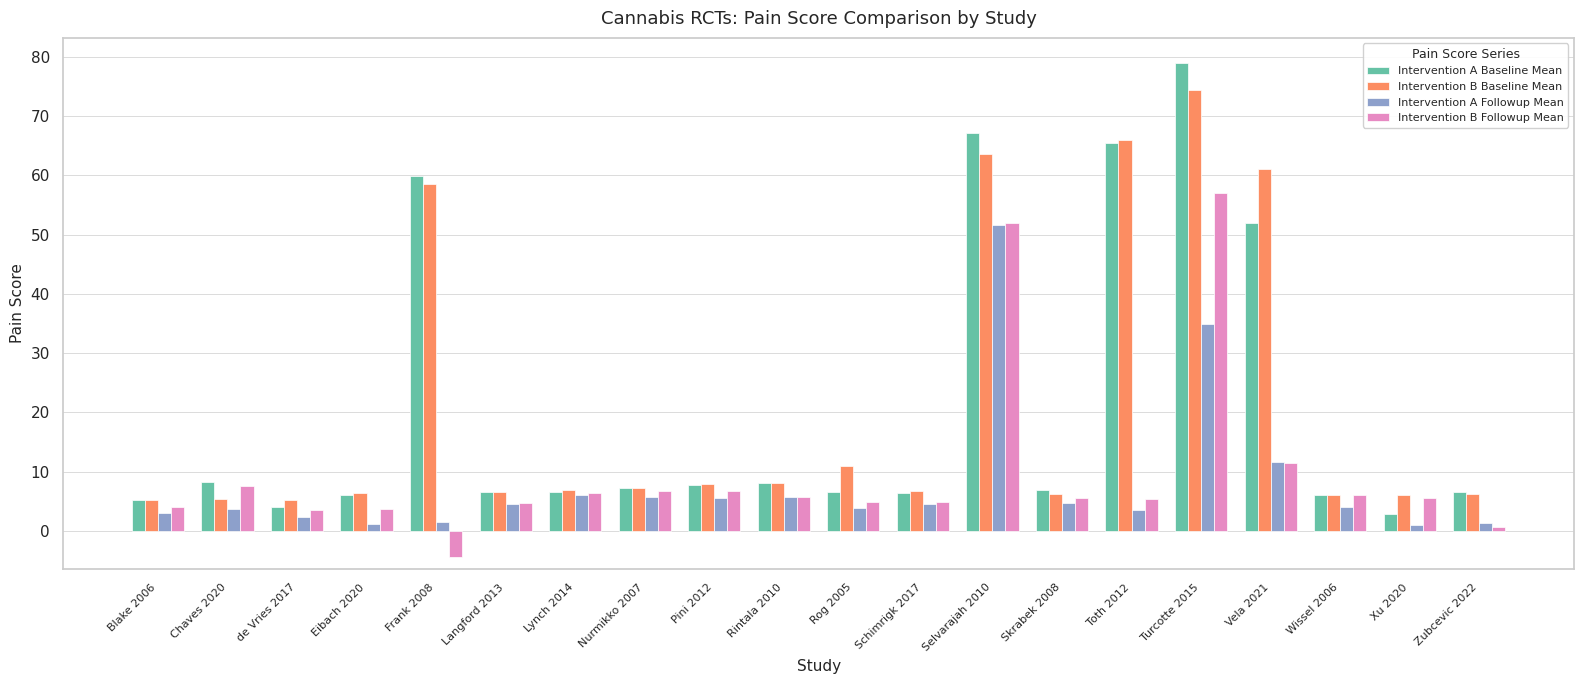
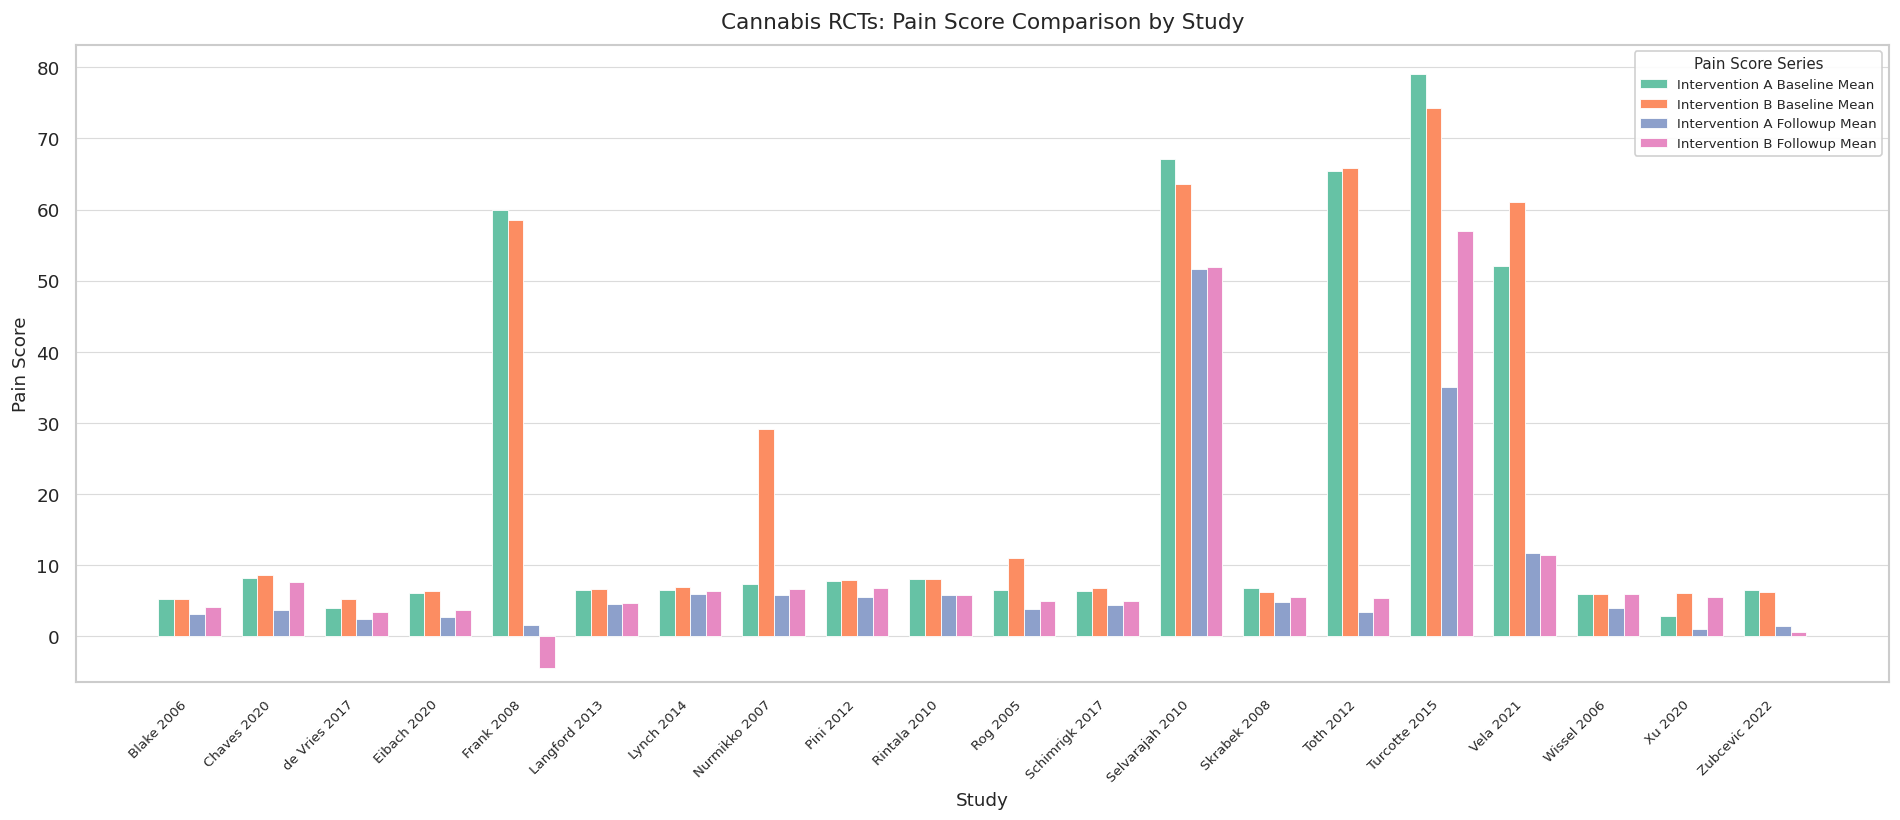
  {
    "Intervention A Baseline Mean": {
      "Blake 2006": 5,
      "Chaves 2020": 8,
      "de Vries 2017": 4,
      "Eibach 2020": 6,
      "Frank 2008": 60,
      "Langford 2013": 7,
      "Lynch 2014": 7,
      "Nurmikko 2007": 7,
      "Pini 2012": 8,
      "Rintala 2010": 8,
      "Rog 2005": 7,
      "Schimrigk 2017": 6,
      "Selvarajah 2010": 67,
      "Skrabek 2008": 7,
      "Toth 2012": 65,
      "Turcotte 2015": 79,
      "Vela 2021": 52,
      "Wissel 2006": 6,
      "Xu 2020": 3,
      "Zubcevic 2022": 7
    },
    "Intervention B Baseline Mean": {
      "Blake 2006": 5,
-     "Chaves 2020": 5,
+     "Chaves 2020": 9,
      "de Vries 2017": 5,
      "Eibach 2020": 6,
      "Frank 2008": 59,
      "Langford 2013": 7,
      "Lynch 2014": 7,
-     "Nurmikko 2007": 7,
+     "Nurmikko 2007": 29,
      "Pini 2012": 8,
      "Rintala 2010": 8,
      "Rog 2005": 11,
      "Schimrigk 2017": 7,
      "Selvarajah 2010": 64,
      "Skrabek 2008": 6,
      "Toth 2012": 66,
      "Turcotte 2015": 74,
      "Vela 2021": 61,
      "Wissel 2006": 6,
      "Xu 2020": 6,
      "Zubcevic 2022": 6
    },
    "Intervention A Followup Mean": {
      "Blake 2006": 3,
      "Chaves 2020": 4,
      "de Vries 2017": 2,
-     "Eibach 2020": 1,
+     "Eibach 2020": 3,
      "Frank 2008": 2,
      "Langford 2013": 5,
      "Lynch 2014": 6,
      "Nurmikko 2007": 6,
      "Pini 2012": 6,
      "Rintala 2010": 6,
      "Rog 2005": 4,
      "Schimrigk 2017": 4,
      "Selvarajah 2010": 52,
      "Skrabek 2008": 5,
      "Toth 2012": 4,
      "Turcotte 2015": 35,
      "Vela 2021": 12,
      "Wissel 2006": 4,
      "Xu 2020": 1,
      "Zubcevic 2022": 1
    },
    "Intervention B Followup Mean": {
      "Blake 2006": 4,
      "Chaves 2020": 8,
      "de Vries 2017": 4,
      "Eibach 2020": 4,
      "Frank 2008": -4,
      "Langford 2013": 5,
      "Lynch 2014": 6,
      "Nurmikko 2007": 7,
      "Pini 2012": 7,
      "Rintala 2010": 6,
      "Rog 2005": 5,
      "Schimrigk 2017": 5,
      "Selvarajah 2010": 52,
      "Skrabek 2008": 6,
      "Toth 2012": 5,
      "Turcotte 2015": 57,
      "Vela 2021": 11,
      "Wissel 2006": 6,
      "Xu 2020": 6,
      "Zubcevic 2022": 1
    }
  }
